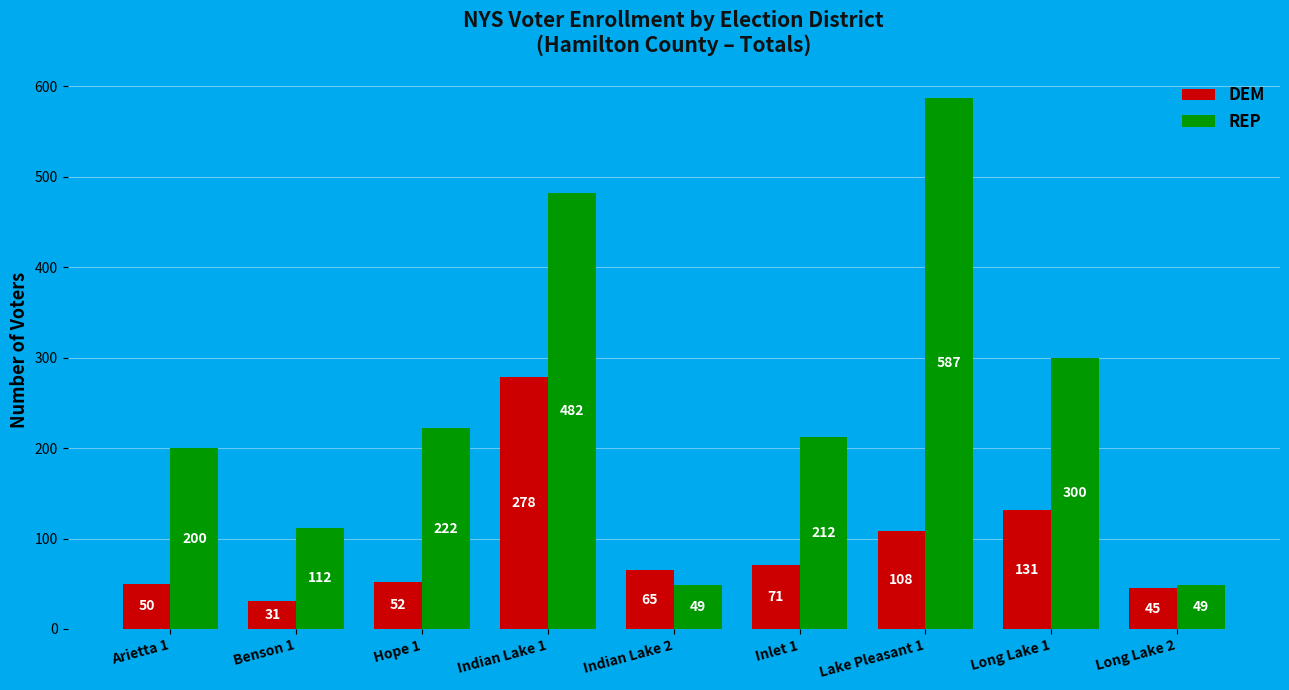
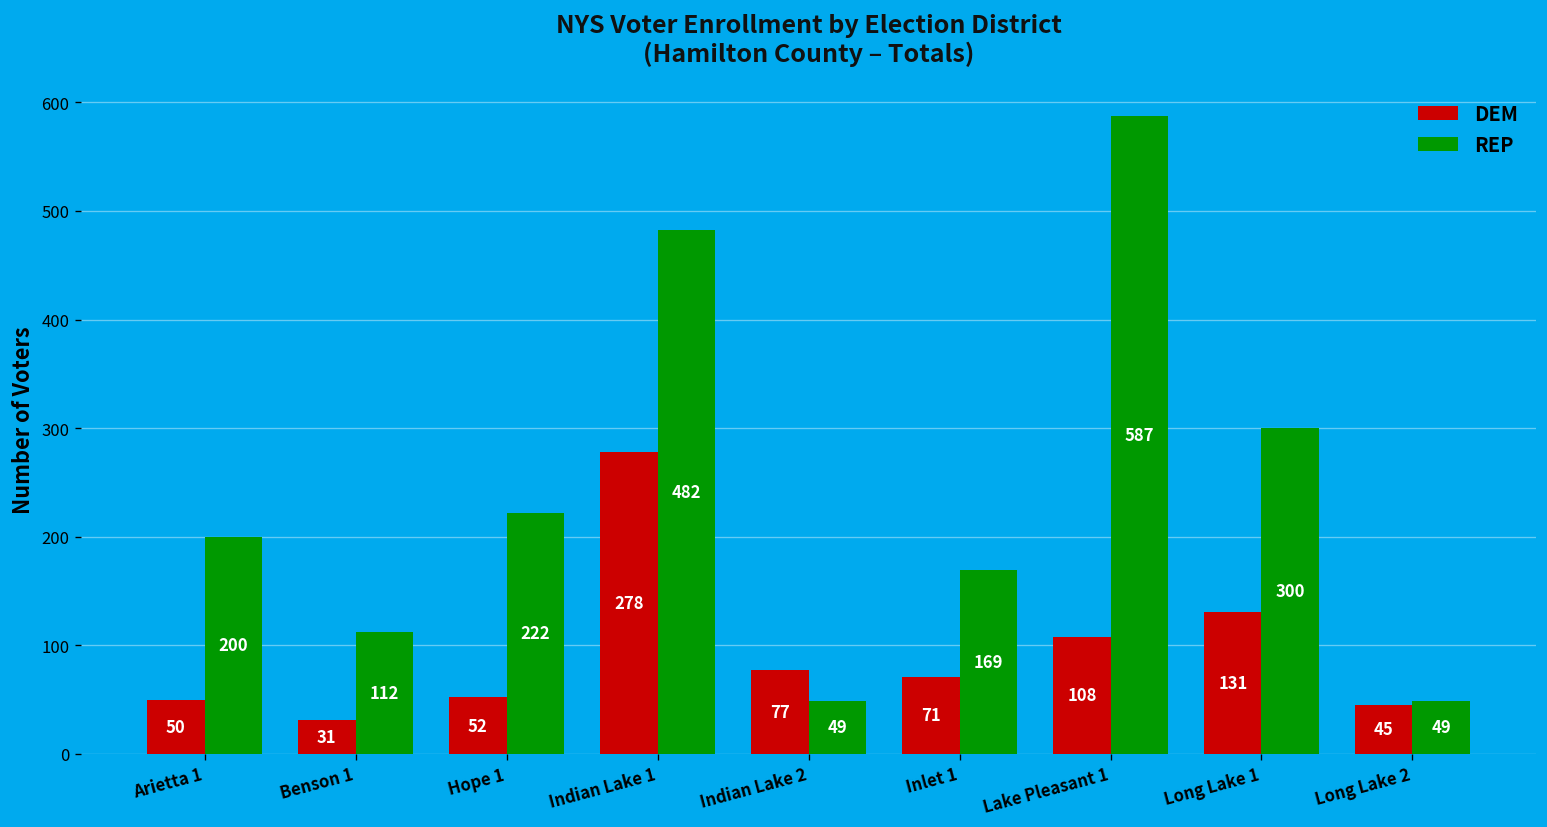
  {
    "DEM": {
      "Arietta 1": 50,
      "Benson 1": 31,
      "Hope 1": 52,
      "Indian Lake 1": 278,
-     "Indian Lake 2": 65,
+     "Indian Lake 2": 77,
      "Inlet 1": 71,
      "Lake Pleasant 1": 108,
      "Long Lake 1": 131,
      "Long Lake 2": 45
    },
    "REP": {
      "Arietta 1": 200,
      "Benson 1": 112,
      "Hope 1": 222,
      "Indian Lake 1": 482,
      "Indian Lake 2": 49,
-     "Inlet 1": 212,
+     "Inlet 1": 169,
      "Lake Pleasant 1": 587,
      "Long Lake 1": 300,
      "Long Lake 2": 49
    }
  }
